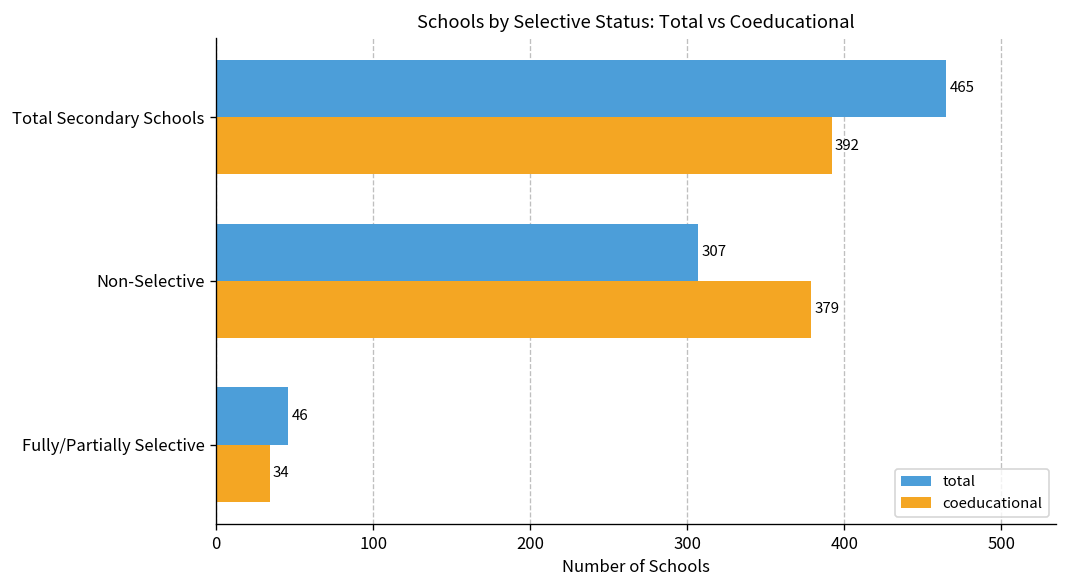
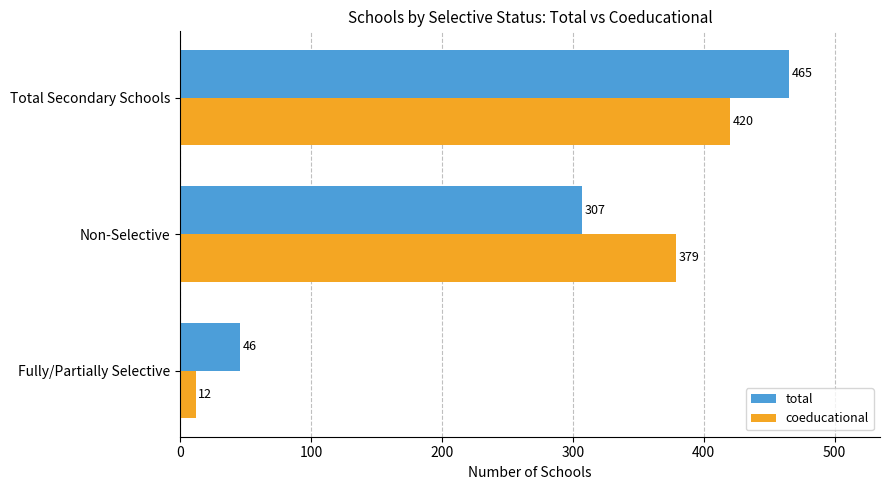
  {
    "total": {
      "Total Secondary Schools": 465,
      "Non-Selective": 307,
      "Fully/Partially Selective": 46
    },
    "coeducational": {
-     "Total Secondary Schools": 392,
+     "Total Secondary Schools": 420,
      "Non-Selective": 379,
-     "Fully/Partially Selective": 34
+     "Fully/Partially Selective": 12
    }
  }
